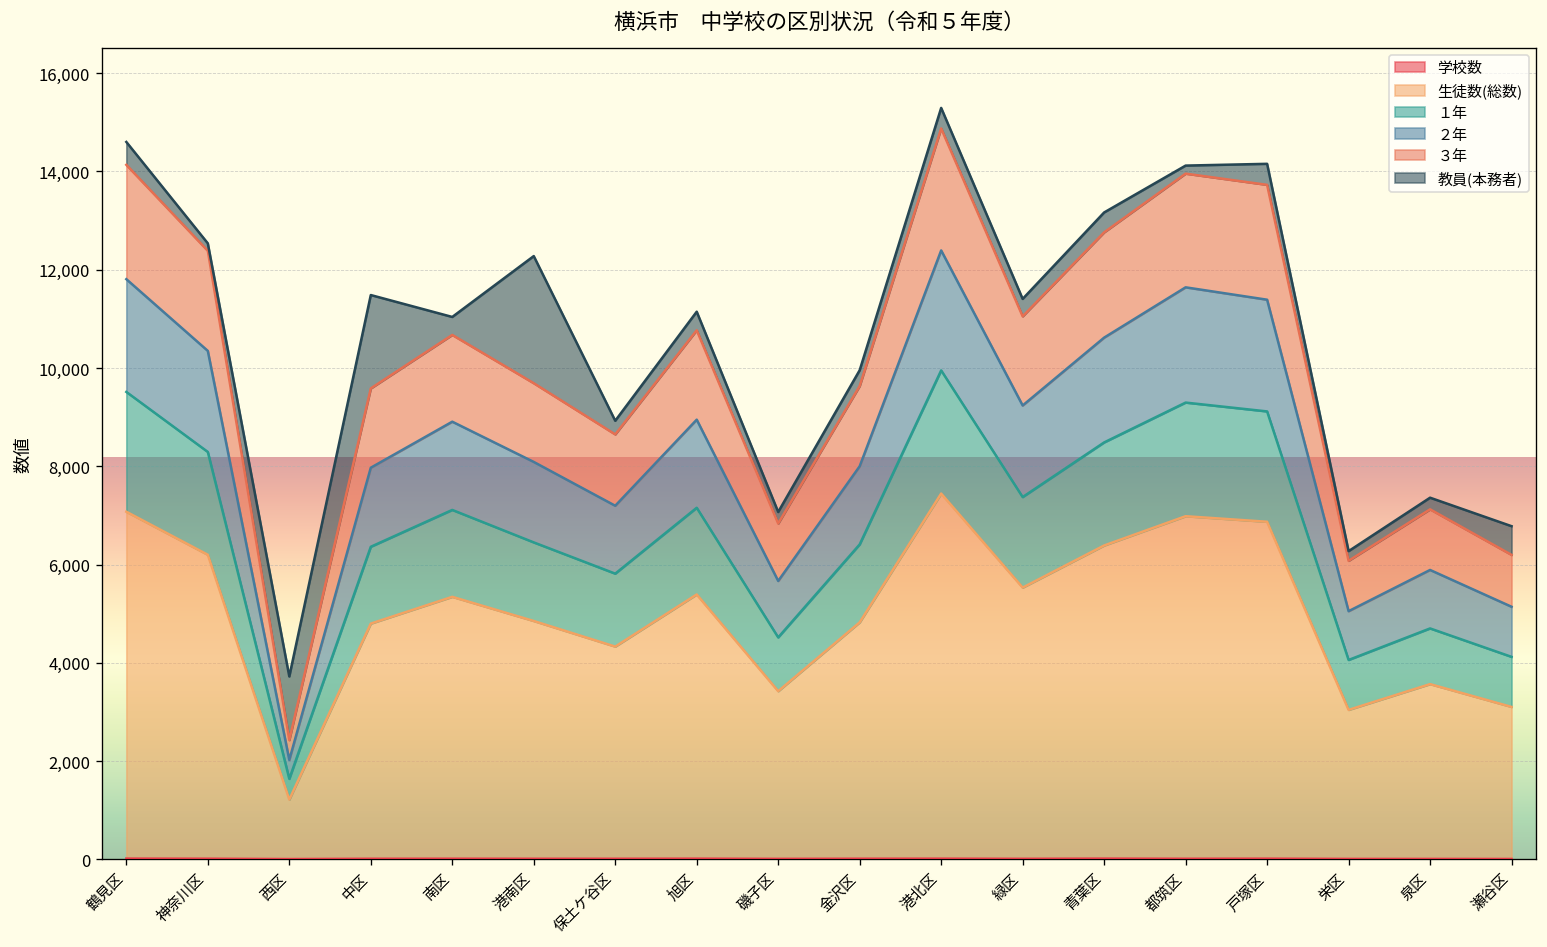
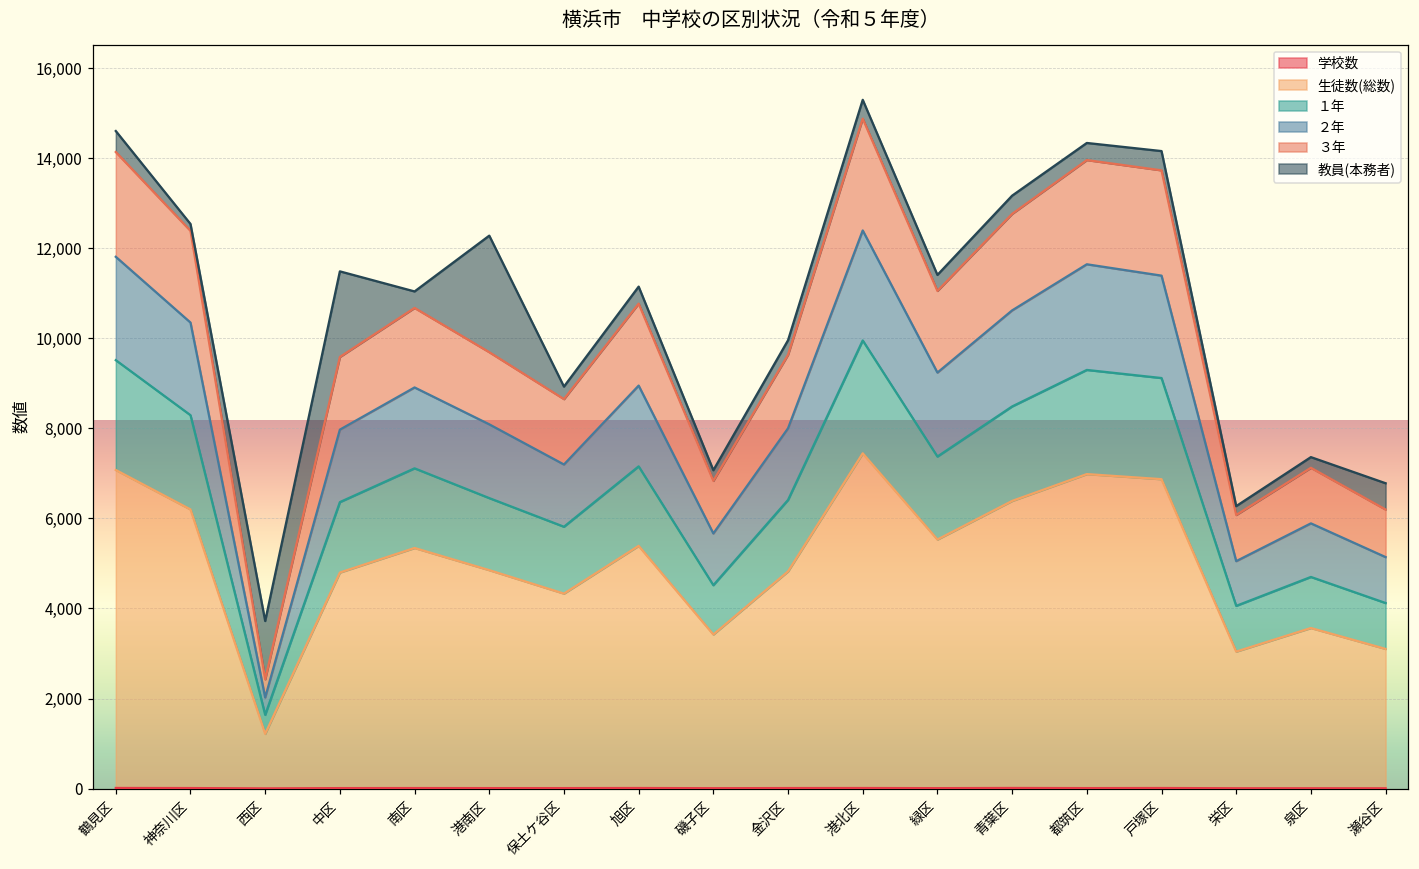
  {
    "教員(本務者)": {
      "鶴見区": "500",
      "神奈川区": "200",
      "西区": "1,300",
      "中区": "1,900",
      "南区": "400",
      "港南区": "2,600",
      "保土ケ谷区": "300",
      "旭区": "400",
      "磯子区": "200",
      "金沢区": "300",
      "港北区": "400",
      "緑区": "400",
      "青葉区": "400",
-     "都筑区": "200",
+     "都筑区": "400",
      "戸塚区": "400",
      "栄区": "200",
      "泉区": "200",
      "瀬谷区": "600"
    }
  }
